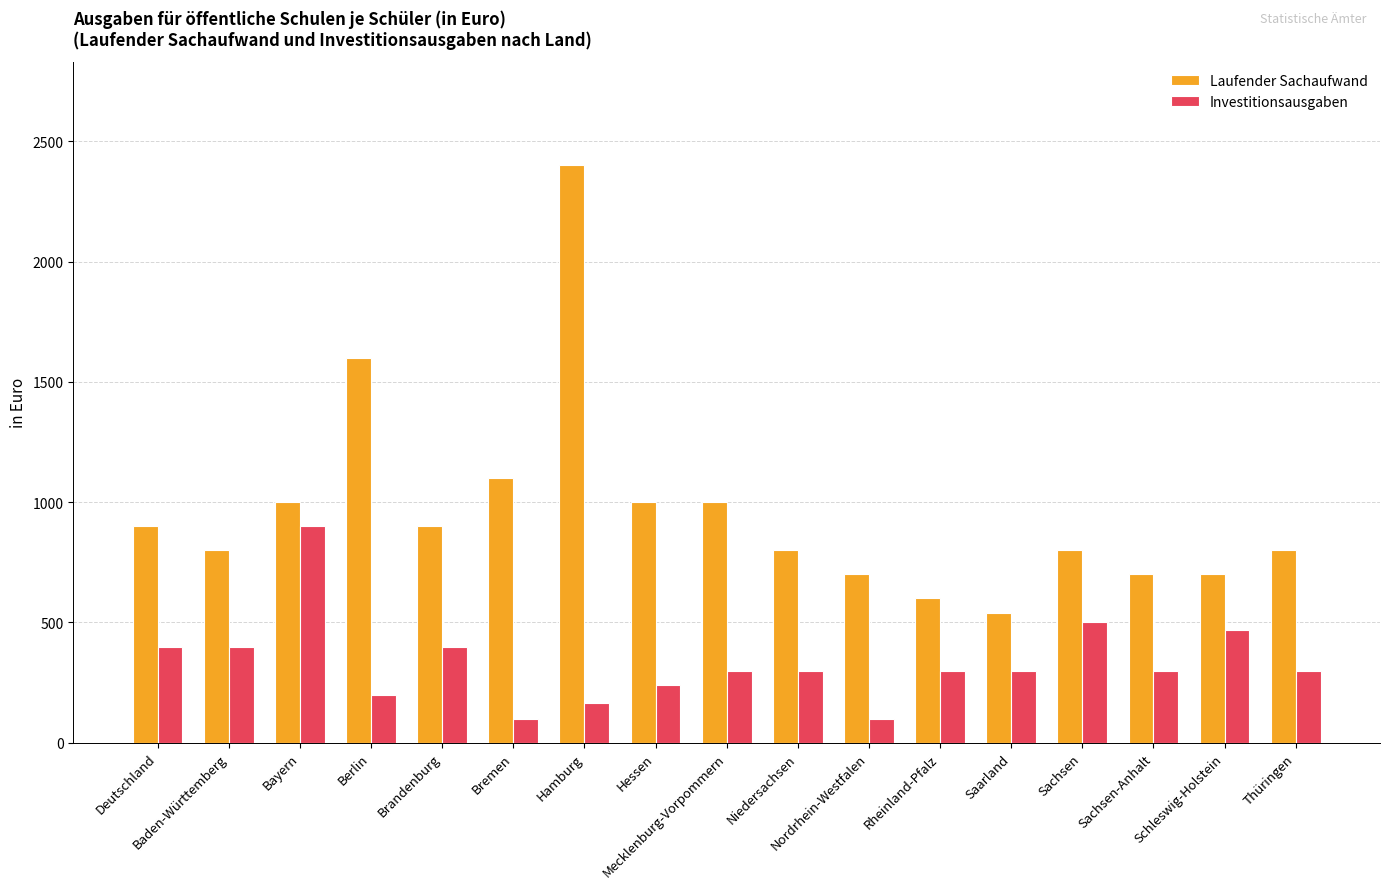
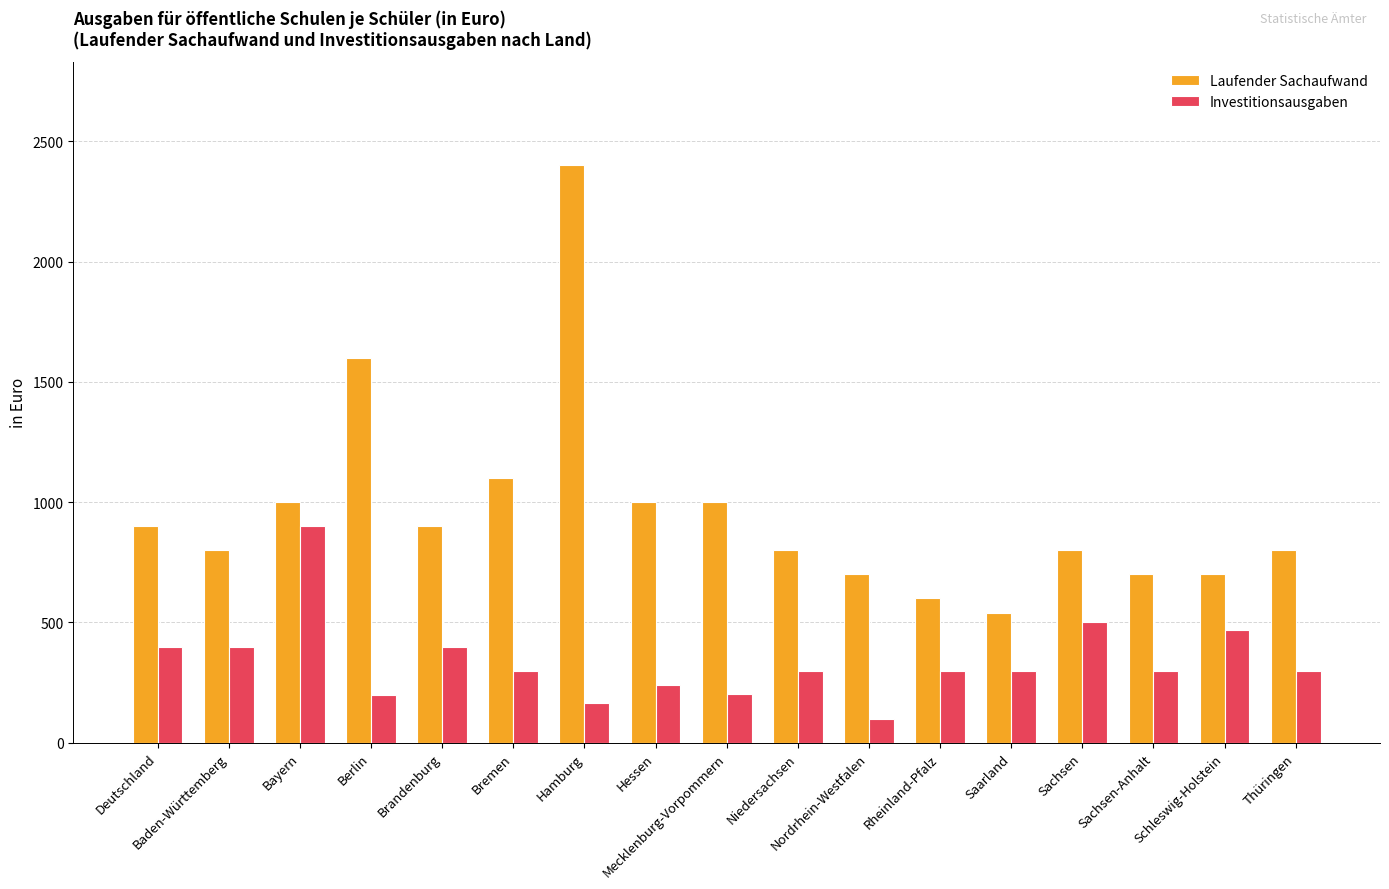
  {
    "Laufender Sachaufwand": {
      "Deutschland": 900,
      "Baden-Württemberg": 800,
      "Bayern": 1000,
      "Berlin": 1600,
      "Brandenburg": 900,
      "Bremen": 1100,
      "Hamburg": 2400,
      "Hessen": 1000,
      "Mecklenburg-Vorpommern": 1000,
      "Niedersachsen": 800,
      "Nordrhein-Westfalen": 700,
      "Rheinland-Pfalz": 600,
      "Saarland": 540,
      "Sachsen": 800,
      "Sachsen-Anhalt": 700,
      "Schleswig-Holstein": 700,
      "Thüringen": 800
    },
    "Investitionsausgaben": {
      "Deutschland": 400,
      "Baden-Württemberg": 400,
      "Bayern": 900,
      "Berlin": 200,
      "Brandenburg": 400,
-     "Bremen": 100,
+     "Bremen": 300,
      "Hamburg": 160,
      "Hessen": 240,
-     "Mecklenburg-Vorpommern": 300,
+     "Mecklenburg-Vorpommern": 200,
      "Niedersachsen": 300,
      "Nordrhein-Westfalen": 100,
      "Rheinland-Pfalz": 300,
      "Saarland": 300,
      "Sachsen": 500,
      "Sachsen-Anhalt": 300,
      "Schleswig-Holstein": 470,
      "Thüringen": 300
    }
  }
